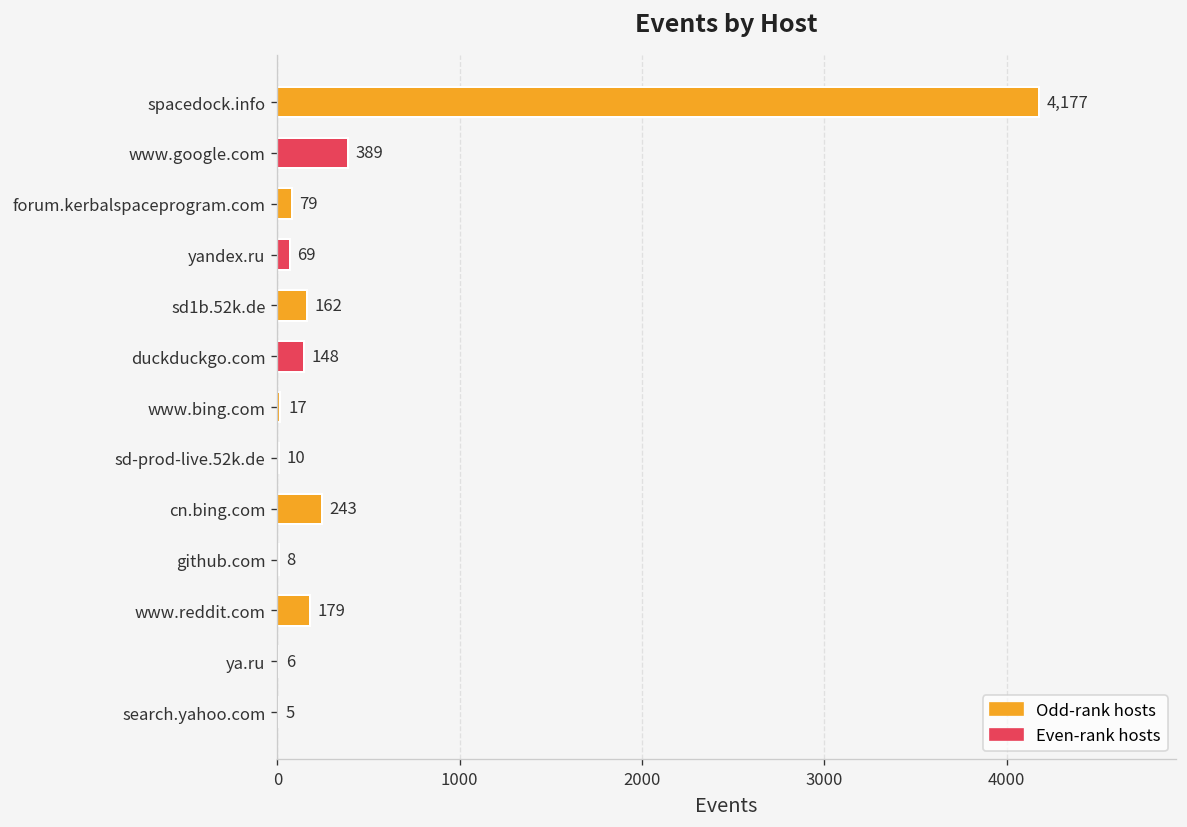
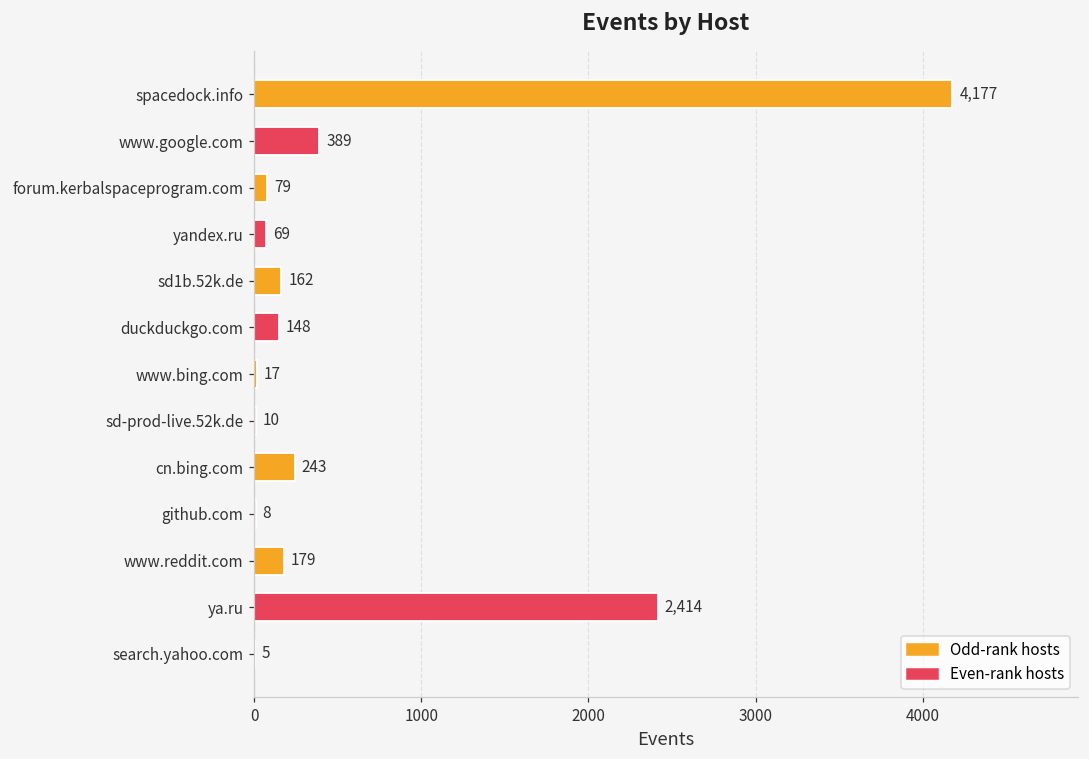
  {
    "spacedock.info": "4,177",
    "www.google.com": "389",
    "forum.kerbalspaceprogram.com": "79",
    "yandex.ru": "69",
    "sd1b.52k.de": "162",
    "duckduckgo.com": "148",
    "www.bing.com": "17",
    "sd-prod-live.52k.de": "10",
    "cn.bing.com": "243",
    "github.com": "8",
    "www.reddit.com": "179",
-   "ya.ru": "6",
+   "ya.ru": "2,414",
    "search.yahoo.com": "5"
  }
